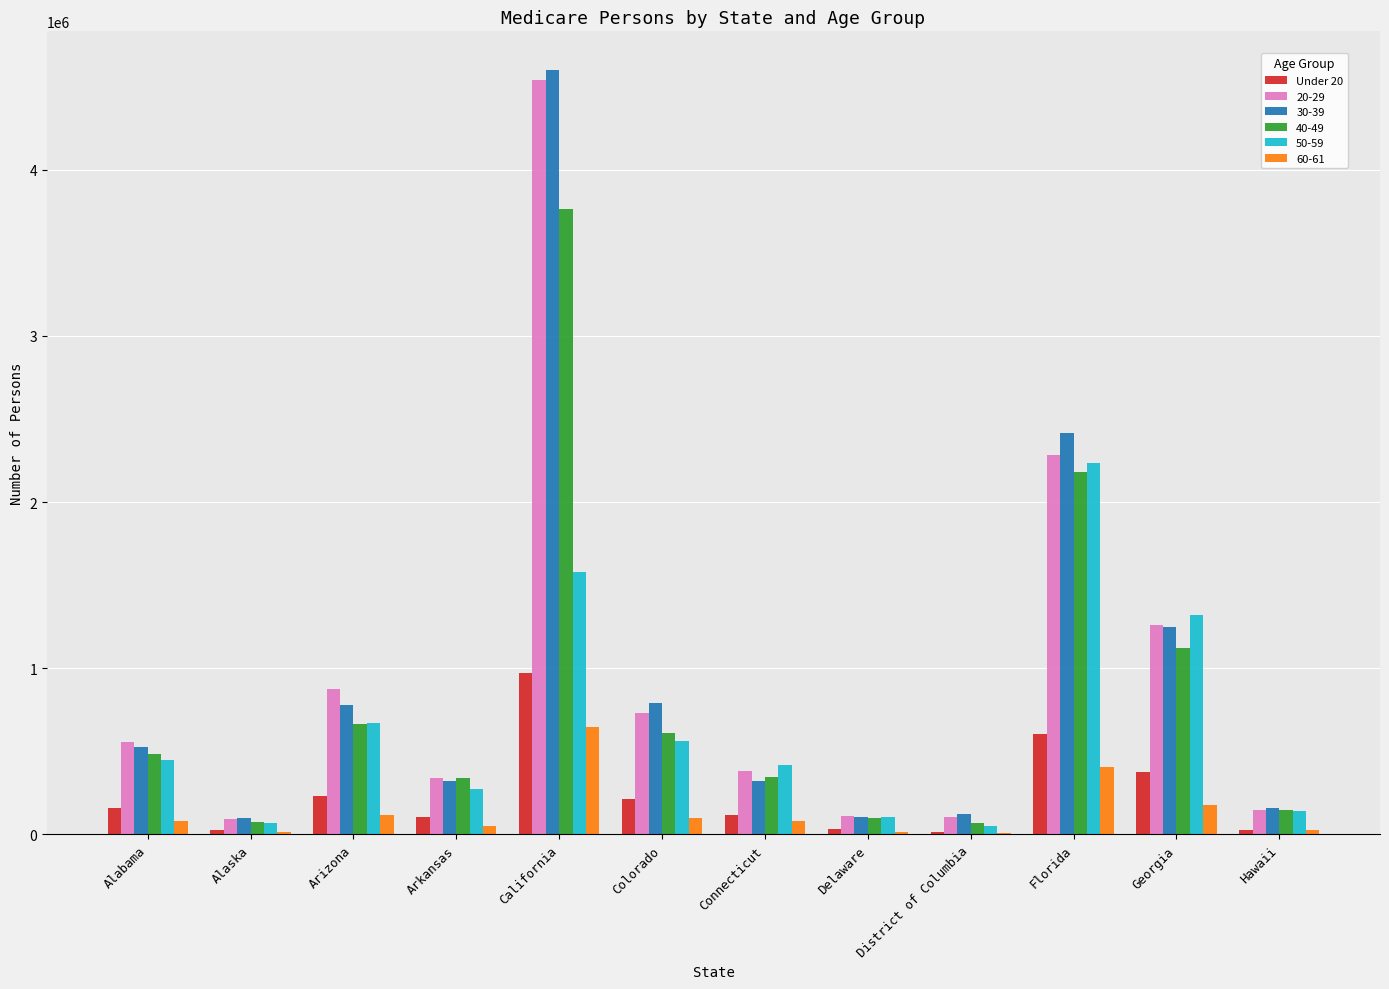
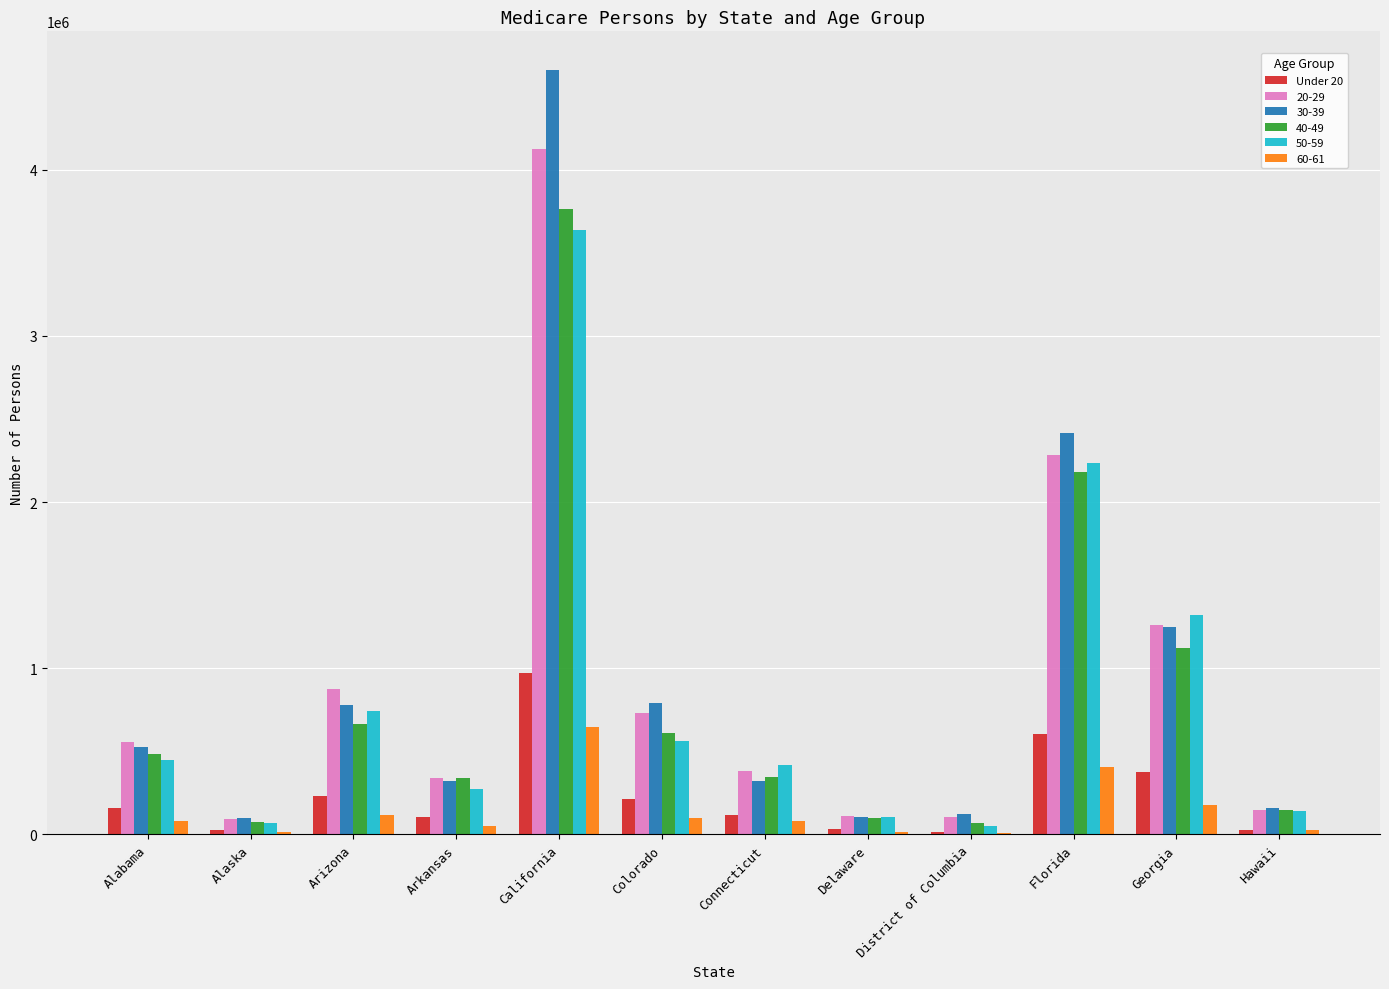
  {
    "Under 20": {
      "Alabama": 160000,
      "Alaska": 30000,
      "Arizona": 230000,
      "Arkansas": 100000,
      "California": 970000,
      "Colorado": 220000,
      "Connecticut": 120000,
      "Delaware": 40000,
      "District of Columbia": 20000,
      "Florida": 600000,
      "Georgia": 380000,
      "Hawaii": 30000
    },
    "20-29": {
      "Alabama": 560000,
      "Alaska": 90000,
      "Arizona": 880000,
      "Arkansas": 340000,
-     "California": 4540000,
+     "California": 4130000,
      "Colorado": 730000,
      "Connecticut": 380000,
      "Delaware": 110000,
      "District of Columbia": 110000,
      "Florida": 2280000,
      "Georgia": 1260000,
      "Hawaii": 150000
    },
    "30-39": {
      "Alabama": 530000,
      "Alaska": 100000,
      "Arizona": 780000,
      "Arkansas": 320000,
      "California": 4600000,
      "Colorado": 790000,
      "Connecticut": 320000,
      "Delaware": 110000,
      "District of Columbia": 130000,
      "Florida": 2410000,
      "Georgia": 1250000,
      "Hawaii": 160000
    },
    "40-49": {
      "Alabama": 490000,
      "Alaska": 80000,
      "Arizona": 670000,
      "Arkansas": 340000,
      "California": 3760000,
      "Colorado": 610000,
      "Connecticut": 350000,
      "Delaware": 100000,
      "District of Columbia": 70000,
      "Florida": 2180000,
      "Georgia": 1120000,
      "Hawaii": 150000
    },
    "50-59": {
      "Alabama": 450000,
      "Alaska": 70000,
-     "Arizona": 670000,
+     "Arizona": 750000,
      "Arkansas": 270000,
-     "California": 1580000,
+     "California": 3640000,
      "Colorado": 560000,
      "Connecticut": 420000,
      "Delaware": 100000,
      "District of Columbia": 50000,
      "Florida": 2240000,
      "Georgia": 1320000,
      "Hawaii": 140000
    },
    "60-61": {
      "Alabama": 80000,
      "Arizona": 120000,
      "Arkansas": 50000,
      "California": 650000,
      "Colorado": 100000,
      "Connecticut": 80000,
      "Delaware": 20000,
      "Florida": 410000,
      "Georgia": 180000,
      "Hawaii": 30000
    }
  }
